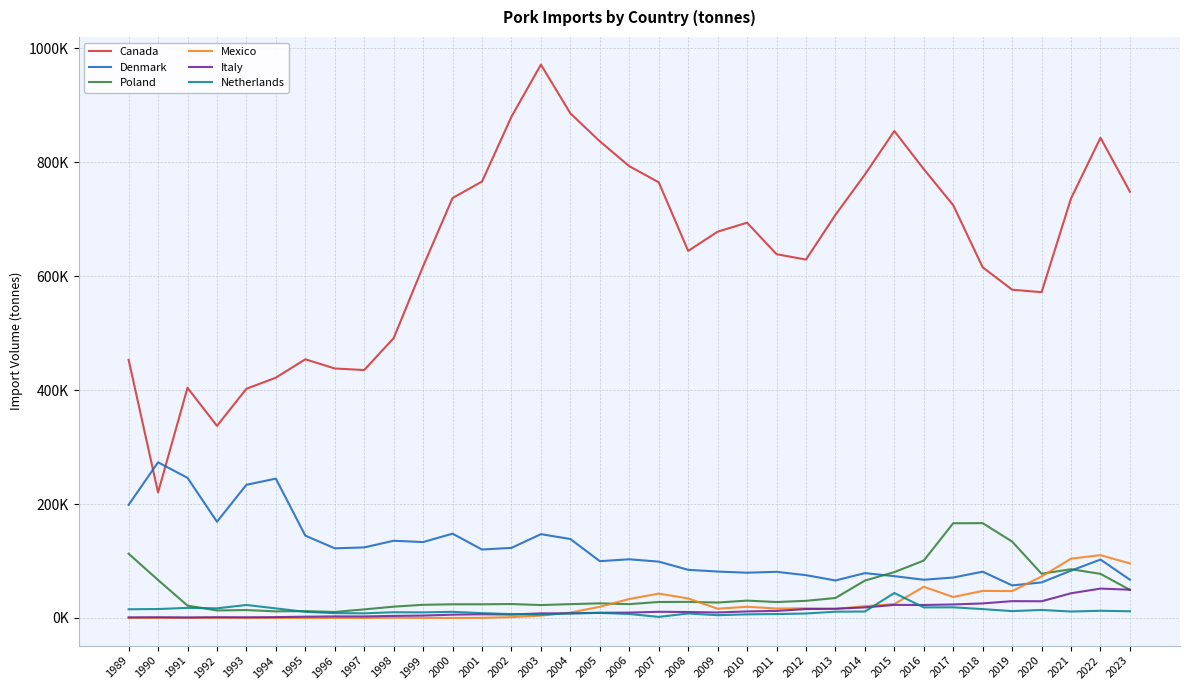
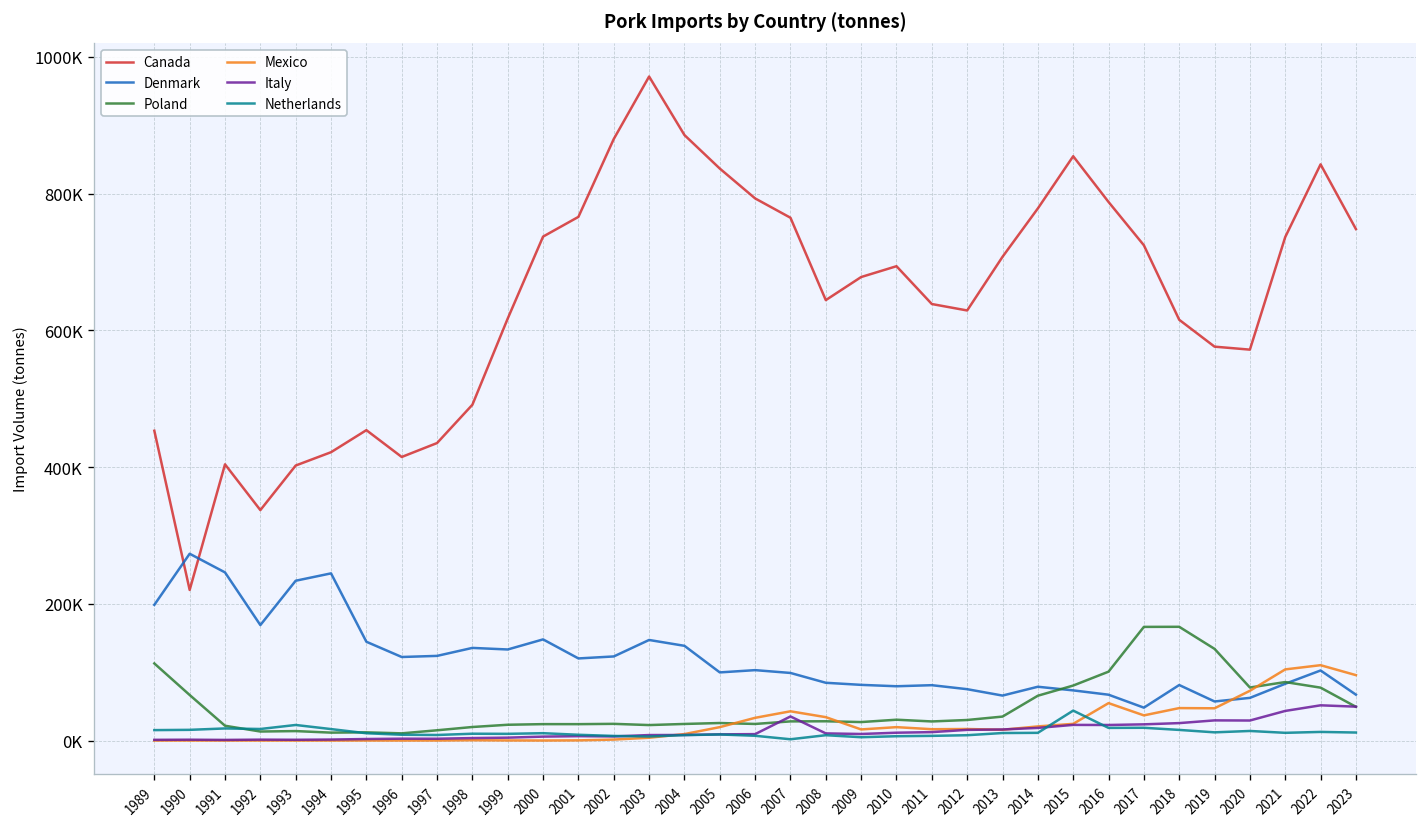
  {
    "Canada": {
      "1989": 450000,
      "1990": 220000,
      "1991": 400000,
      "1992": 340000,
      "1993": 400000,
      "1994": 420000,
      "1995": 450000,
-     "1996": 440000,
+     "1996": 410000,
      "1997": 440000,
      "1998": 490000,
      "1999": 620000,
      "2000": 740000,
      "2001": 770000,
      "2002": 880000,
      "2003": 970000,
      "2004": 890000,
      "2005": 840000,
      "2006": 790000,
      "2007": 760000,
      "2008": 640000,
      "2009": 680000,
      "2010": 690000,
      "2011": 640000,
      "2012": 630000,
      "2013": 710000,
      "2014": 780000,
      "2015": 850000,
      "2016": 790000,
      "2017": 720000,
      "2018": 620000,
      "2019": 580000,
      "2020": 570000,
      "2021": 740000,
      "2022": 840000,
      "2023": 750000
    },
    "Denmark": {
      "1989": 200000,
      "1990": 270000,
      "1991": 250000,
      "1992": 170000,
      "1993": 230000,
      "1994": 240000,
      "1995": 140000,
      "1996": 120000,
      "1997": 120000,
      "1998": 140000,
      "1999": 130000,
      "2000": 150000,
      "2001": 120000,
      "2002": 120000,
      "2003": 150000,
      "2004": 140000,
      "2005": 100000,
      "2006": 100000,
      "2007": 100000,
      "2008": 80000,
      "2009": 80000,
      "2010": 80000,
      "2011": 80000,
      "2012": 80000,
      "2013": 70000,
      "2014": 80000,
      "2015": 70000,
      "2016": 70000,
-     "2017": 70000,
+     "2017": 50000,
      "2018": 80000,
      "2019": 60000,
      "2020": 60000,
      "2022": 100000,
      "2023": 70000
    },
    "Poland": {
      "1989": 110000,
      "1990": 70000,
      "1993": 10000,
      "1994": 10000,
      "1997": 20000,
      "1998": 20000,
      "1999": 20000,
      "2000": 20000,
      "2001": 20000,
      "2002": 20000,
      "2003": 20000,
      "2004": 20000,
      "2005": 30000,
      "2006": 20000,
      "2007": 30000,
      "2008": 30000,
      "2009": 30000,
      "2010": 30000,
      "2011": 30000,
      "2012": 30000,
      "2013": 40000,
      "2014": 70000,
      "2015": 80000,
      "2016": 100000,
      "2017": 170000,
      "2018": 170000,
      "2019": 130000,
      "2020": 80000,
      "2022": 80000
    },
    "Mexico": {
      "2000": 0,
      "2001": 0,
      "2002": 0,
      "2005": 20000,
      "2006": 30000,
      "2007": 40000,
      "2008": 30000,
      "2009": 20000,
      "2010": 20000,
      "2016": 50000,
      "2017": 40000,
      "2018": 50000,
      "2019": 50000,
      "2020": 70000,
      "2021": 100000,
      "2022": 110000,
      "2023": 100000
    },
    "Italy": {
      "2000": 10000,
-     "2007": 10000,
+     "2007": 40000,
      "2009": 10000,
      "2010": 10000,
      "2017": 20000,
      "2018": 30000,
      "2019": 30000,
      "2020": 30000,
      "2021": 40000,
      "2022": 50000
    },
    "Netherlands": {
      "1989": 20000,
      "1990": 20000,
      "1993": 20000,
      "1994": 20000,
      "1997": 10000,
      "1998": 10000,
      "1999": 10000,
      "2000": 10000,
      "2007": 0,
      "2009": 0,
      "2010": 10000,
      "2011": 10000,
      "2012": 10000,
      "2013": 10000,
      "2014": 10000,
      "2015": 40000,
      "2017": 20000,
      "2018": 20000,
      "2019": 10000,
      "2020": 10000,
      "2021": 10000,
      "2022": 10000,
      "2023": 10000
    }
  }
